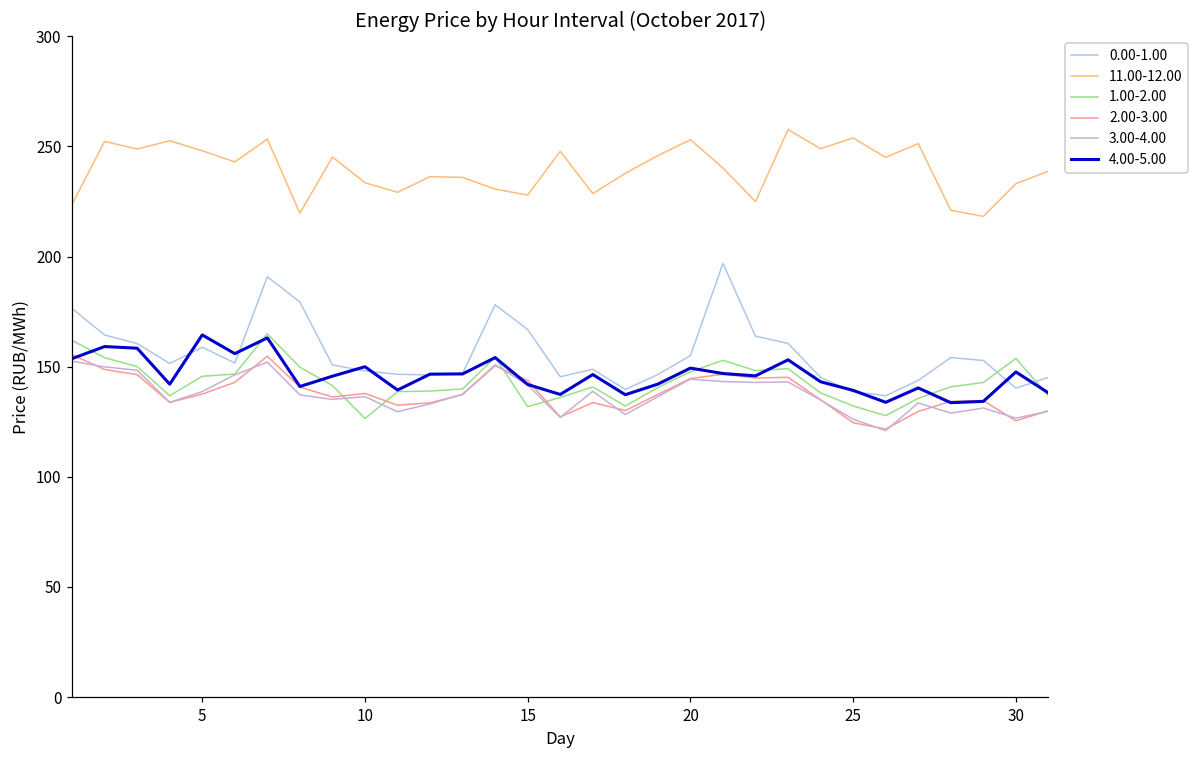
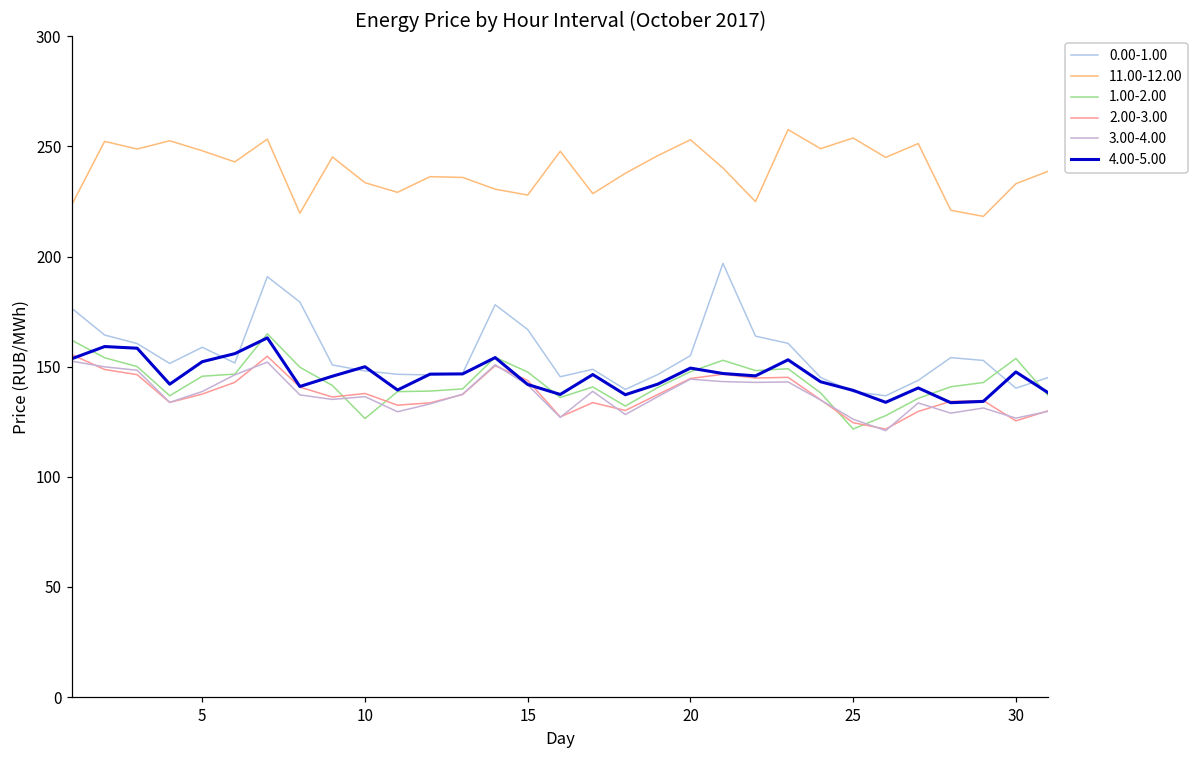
  {
    "1.00-2.00": {
      "5": 146,
      "10": 126,
-     "15": 132,
+     "15": 148,
      "20": 148,
-     "25": 132,
+     "25": 122,
      "30": 154
    },
    "4.00-5.00": {
-     "5": 164,
+     "5": 152,
      "10": 150,
      "20": 149,
      "30": 148
    }
  }
